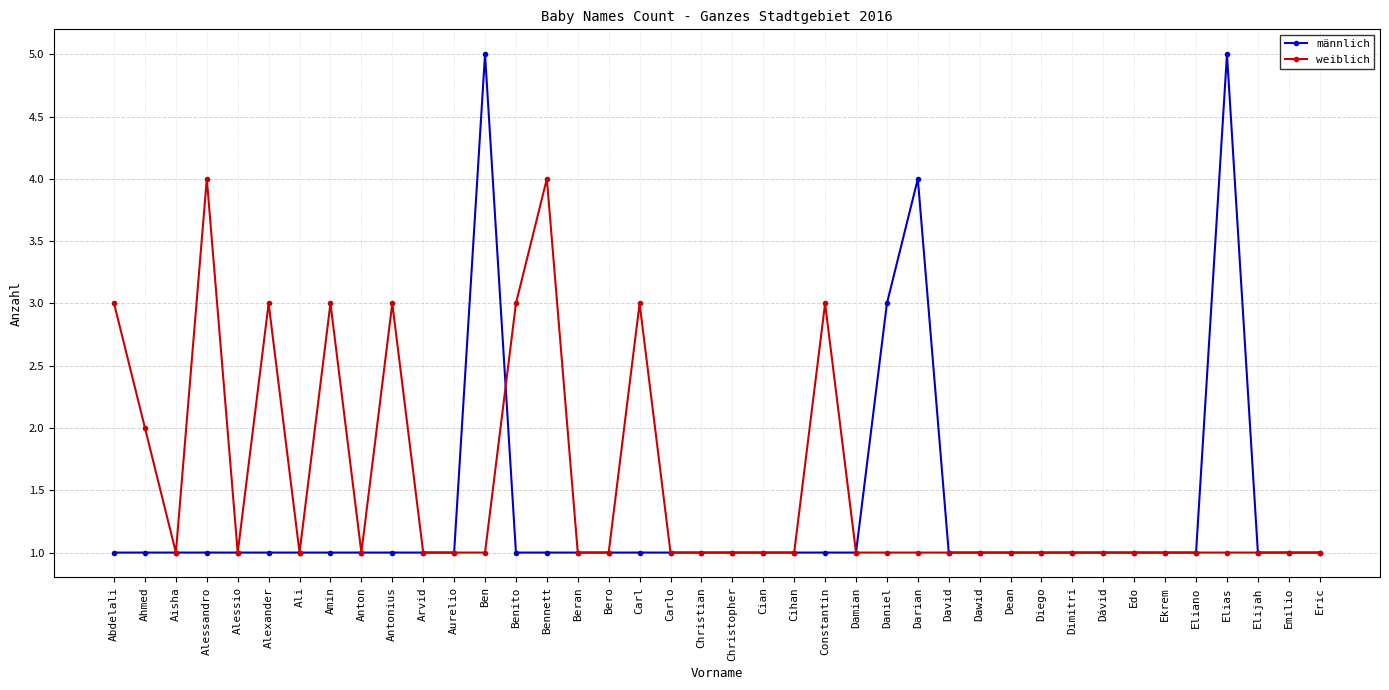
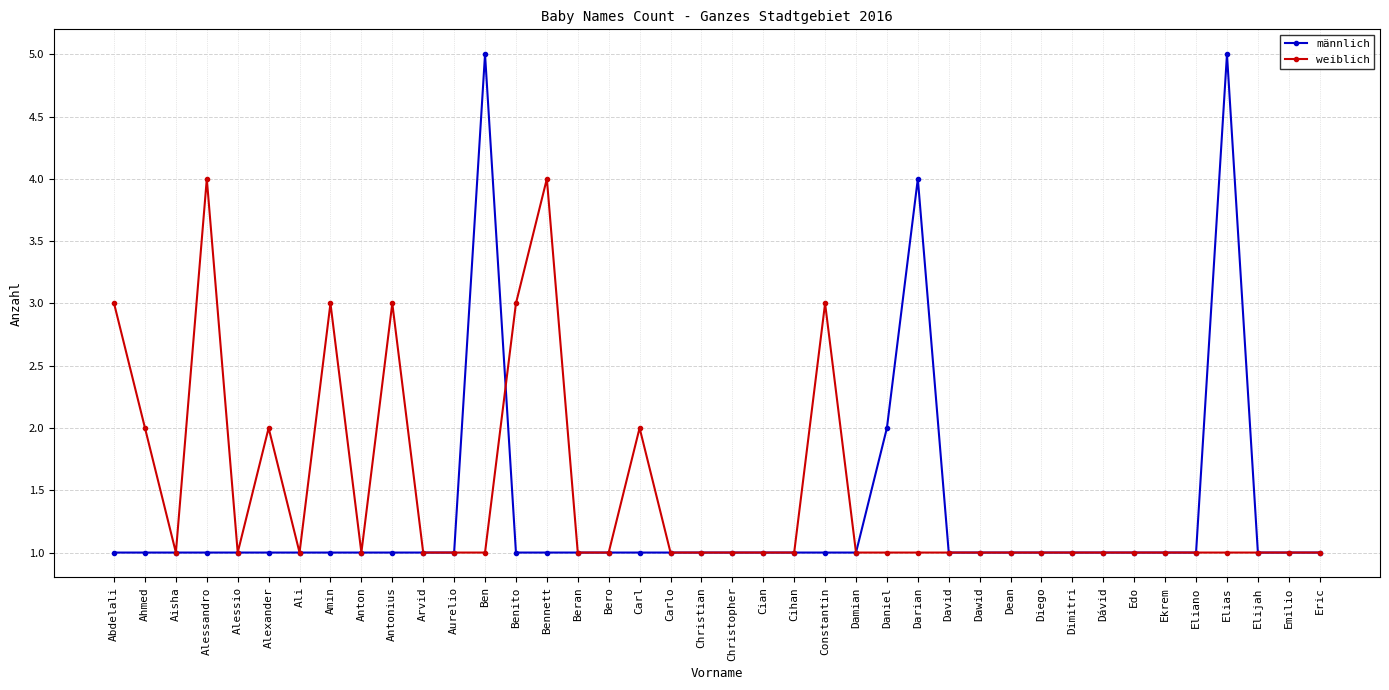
  {
    "männlich": {
      "Abdelali": 1,
      "Ahmed": 1,
      "Alessandro": 1,
      "Alexander": 1,
      "Amin": 1,
      "Antonius": 1,
      "Ben": 5,
      "Benito": 1,
      "Bennett": 1,
      "Carl": 1,
      "Constantin": 1,
-     "Daniel": 3,
+     "Daniel": 2,
      "Darian": 4,
      "Elias": 5
    },
    "weiblich": {
      "Abdelali": 3,
      "Ahmed": 2,
      "Alessandro": 4,
-     "Alexander": 3,
+     "Alexander": 2,
      "Amin": 3,
      "Antonius": 3,
      "Ben": 1,
      "Benito": 3,
      "Bennett": 4,
-     "Carl": 3,
+     "Carl": 2,
      "Constantin": 3,
      "Daniel": 1,
      "Darian": 1,
      "Elias": 1
    }
  }
